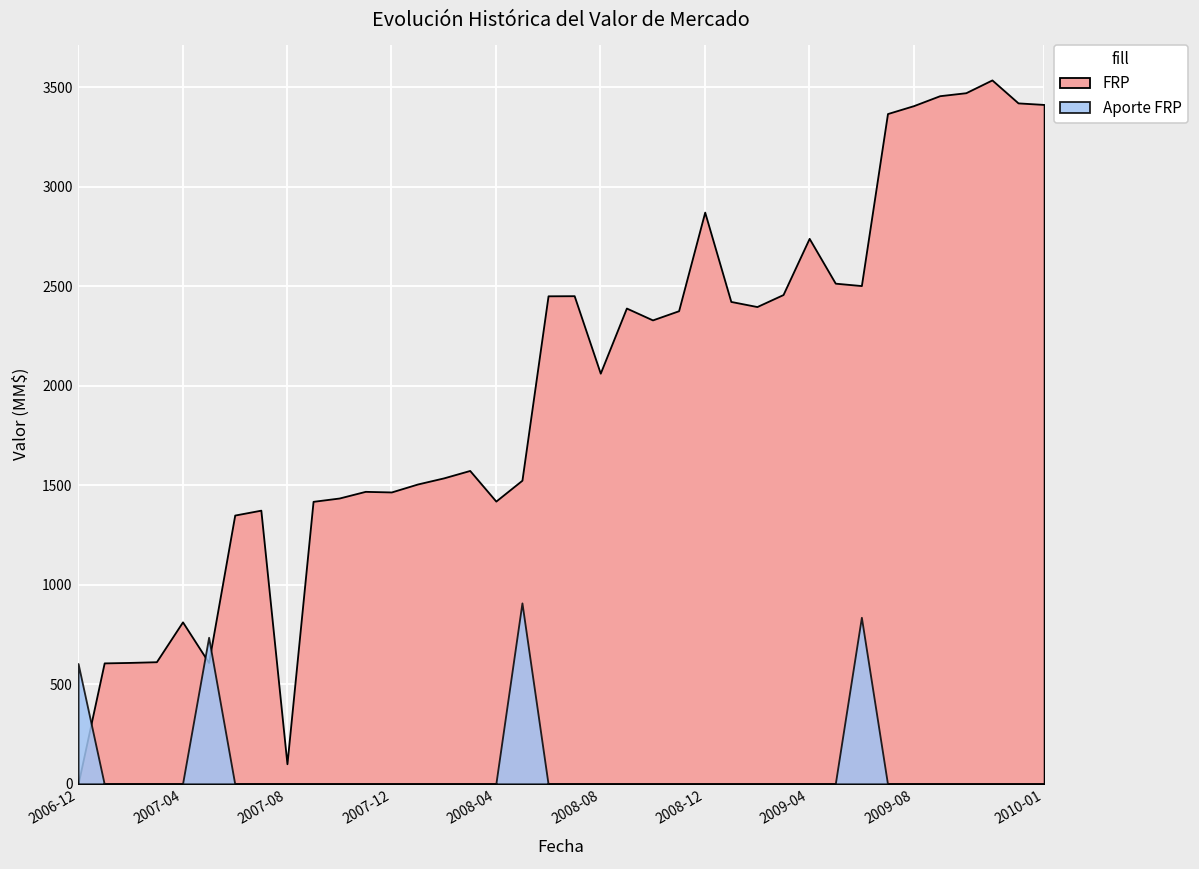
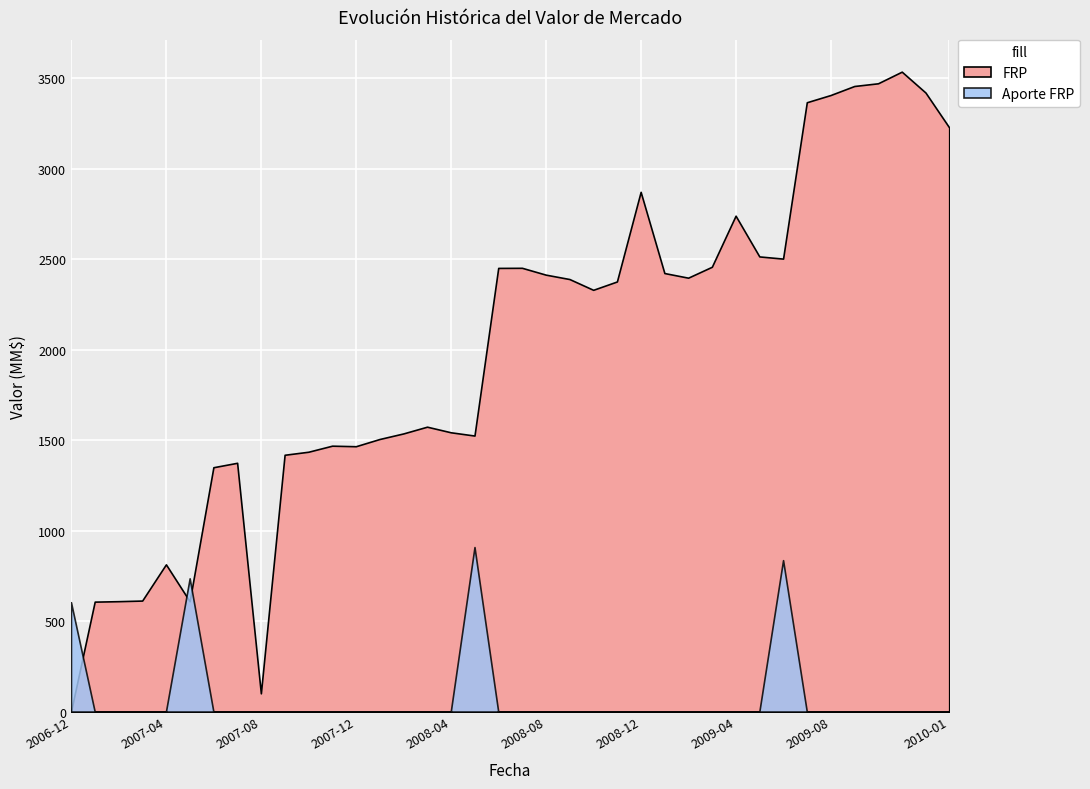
  {
    "FRP": {
      "2007-04": 810,
      "2007-08": 100,
      "2007-12": 1470,
-     "2008-04": 1420,
-     "2008-08": 2060,
+     "2008-04": 1540,
+     "2008-08": 2410,
      "2008-12": 2870,
      "2009-04": 2740,
      "2009-08": 3410,
-     "2010-01": 3410
+     "2010-01": 3230
    },
    "Aporte FRP": {
      "2006-12": 600,
      "2007-04": 0,
      "2007-08": 0,
      "2007-12": 0,
      "2008-04": 0,
      "2008-08": 0,
      "2008-12": 0,
      "2009-04": 0,
      "2009-08": 0,
      "2010-01": 0
    }
  }
